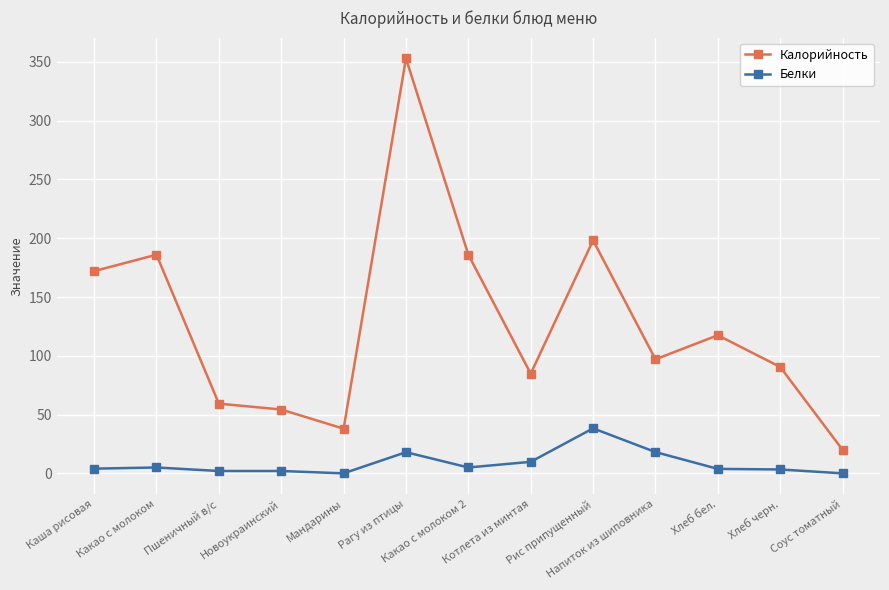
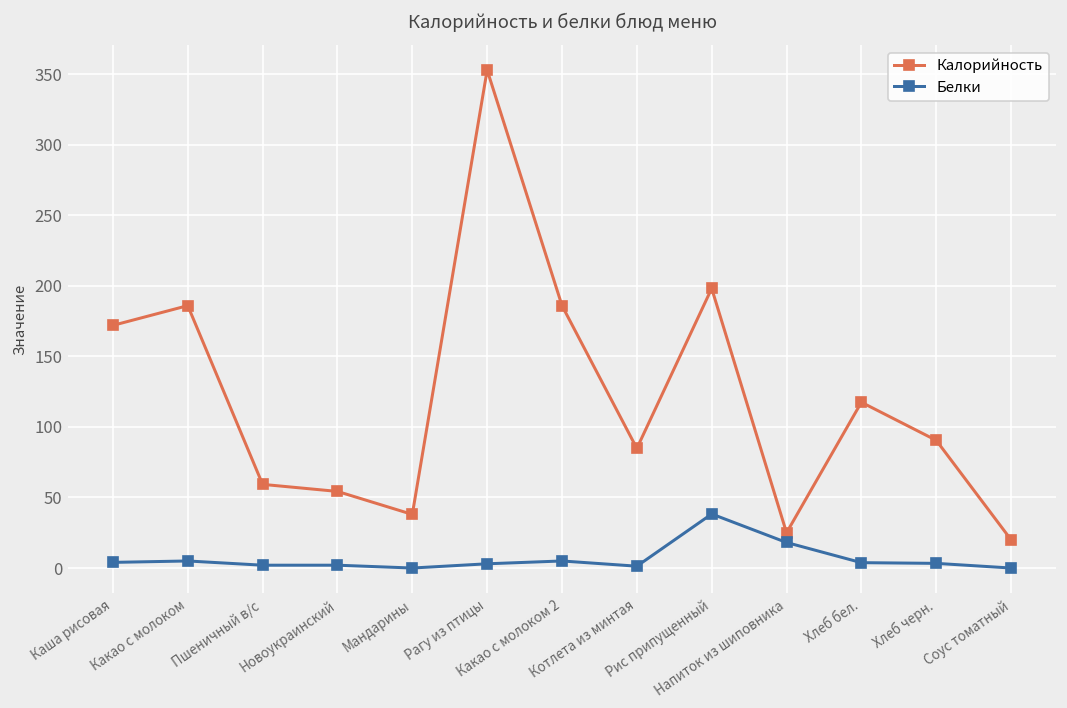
  {
    "Калорийность": {
      "Каша рисовая": 172,
      "Какао с молоком": 186,
      "Пшеничный в/с": 59,
      "Новоукраинский": 54,
      "Мандарины": 38,
      "Рагу из птицы": 353,
      "Какао с молоком 2": 186,
      "Котлета из минтая": 85,
      "Рис припущенный": 198,
-     "Напиток из шиповника": 97,
+     "Напиток из шиповника": 25,
      "Хлеб бел.": 118,
      "Хлеб черн.": 91,
      "Соус томатный": 20
    },
    "Белки": {
      "Каша рисовая": 4,
      "Какао с молоком": 5,
      "Пшеничный в/с": 2,
      "Новоукраинский": 2,
      "Мандарины": 0,
-     "Рагу из птицы": 18,
+     "Рагу из птицы": 3,
      "Какао с молоком 2": 5,
-     "Котлета из минтая": 10,
+     "Котлета из минтая": 1,
      "Рис припущенный": 38,
      "Напиток из шиповника": 18,
      "Хлеб бел.": 4,
      "Хлеб черн.": 3,
      "Соус томатный": 0
    }
  }
